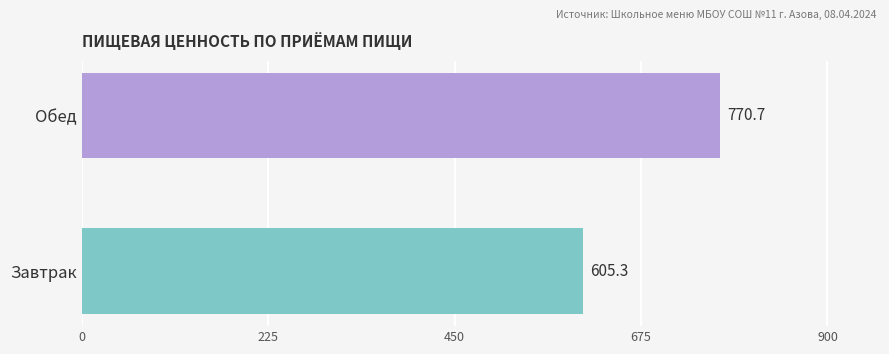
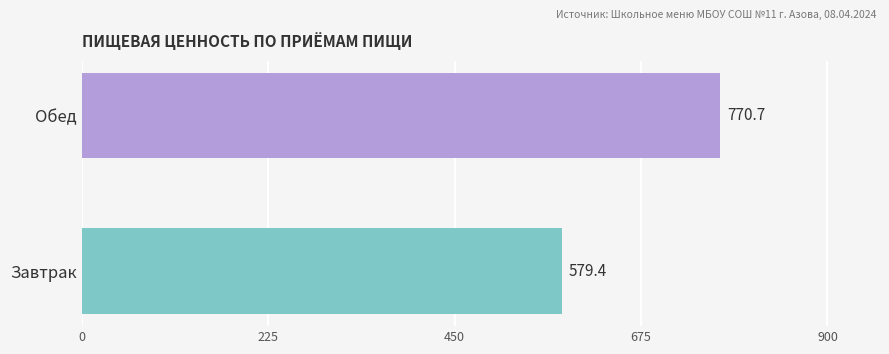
  {
    "Обед": 770.7,
-   "Завтрак": 605.3
+   "Завтрак": 579.4
  }
